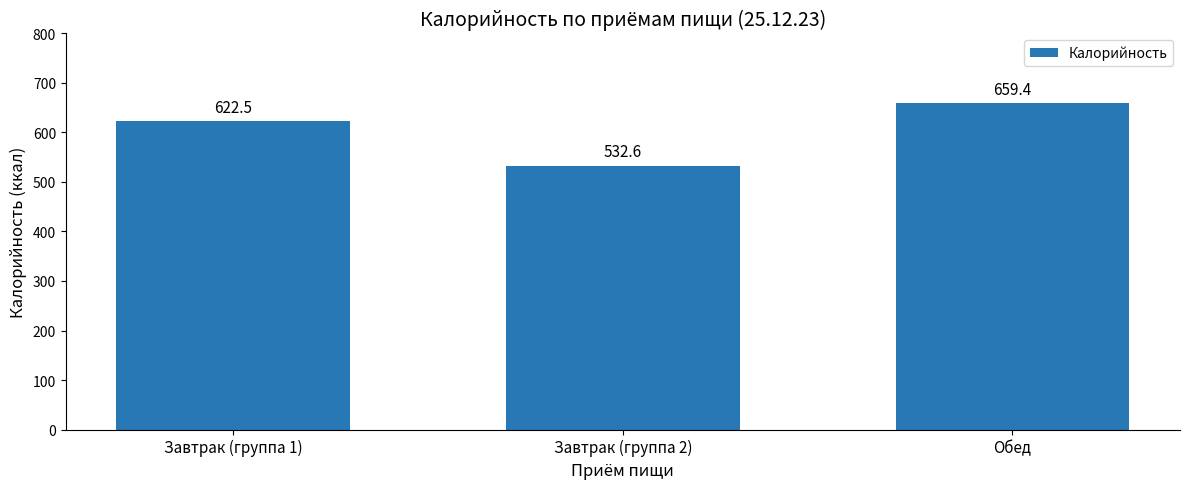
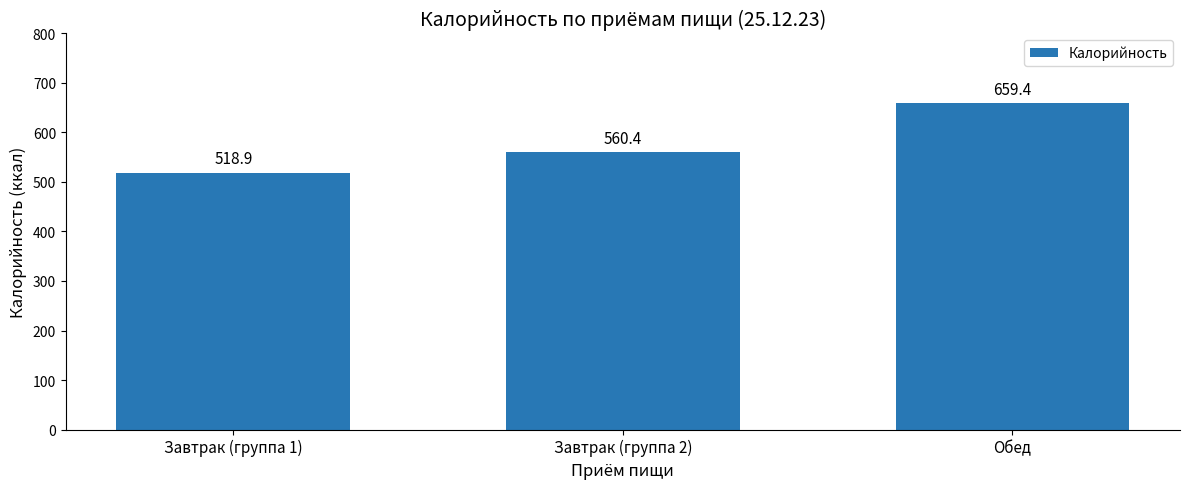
  {
-   "Завтрак (группа 1)": 622.5,
-   "Завтрак (группа 2)": 532.6,
+   "Завтрак (группа 1)": 518.9,
+   "Завтрак (группа 2)": 560.4,
    "Обед": 659.4
  }
